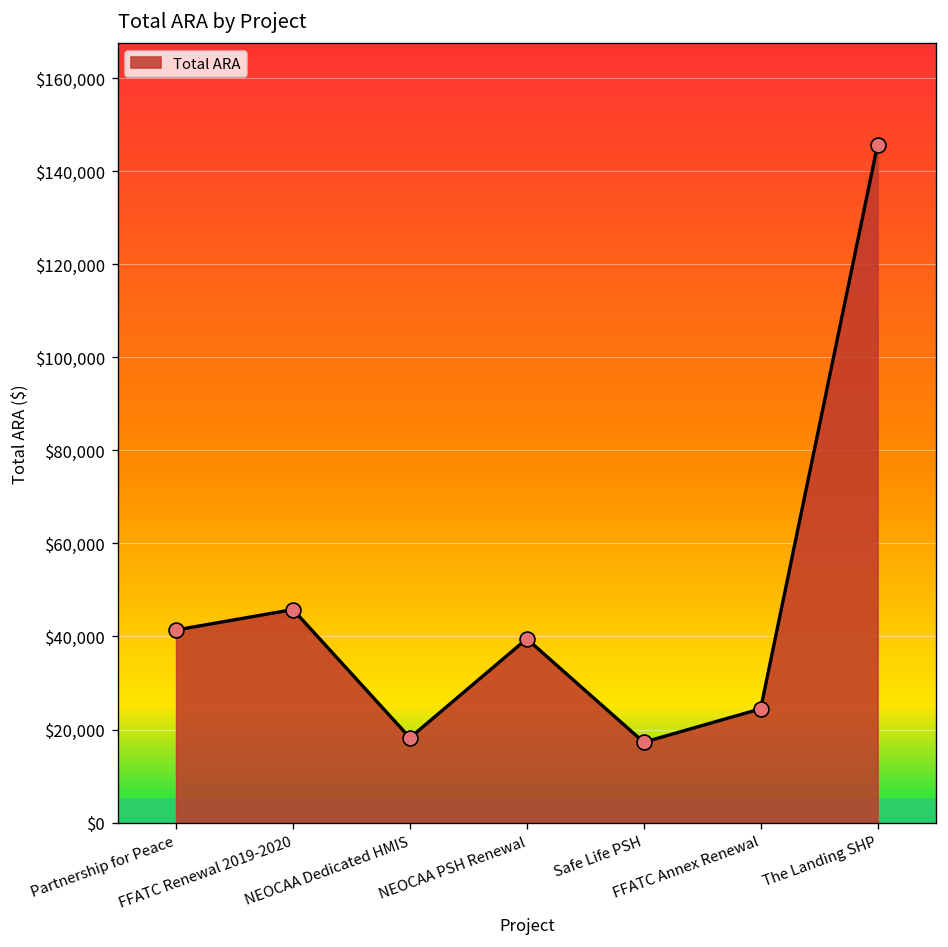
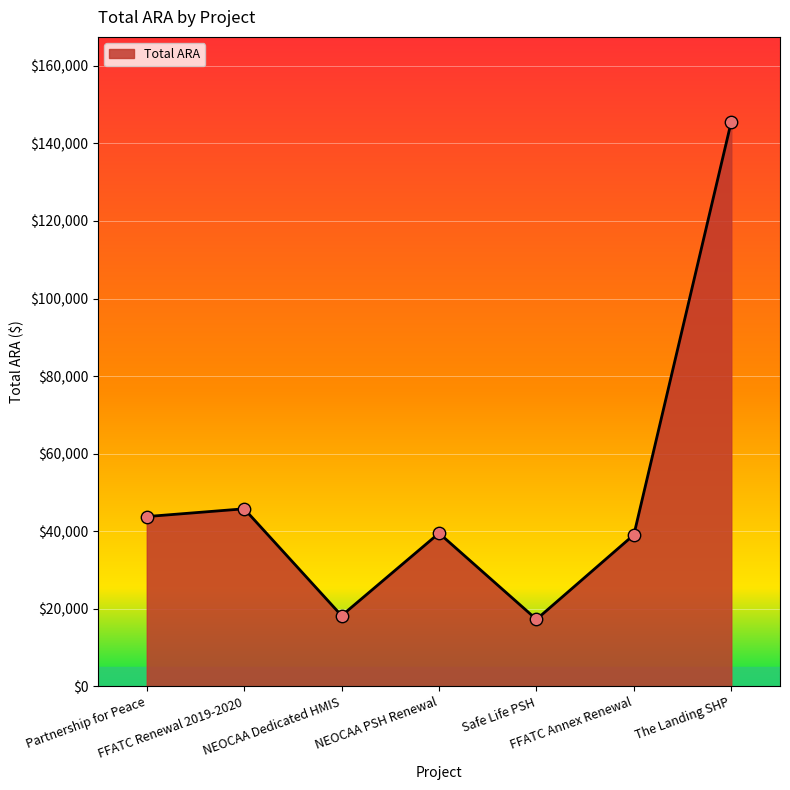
  {
-   "Partnership for Peace": "$41,000",
+   "Partnership for Peace": "$44,000",
    "FFATC Renewal 2019-2020": "$46,000",
    "NEOCAA Dedicated HMIS": "$18,000",
    "NEOCAA PSH Renewal": "$40,000",
    "Safe Life PSH": "$17,000",
-   "FFATC Annex Renewal": "$24,000",
+   "FFATC Annex Renewal": "$39,000",
    "The Landing SHP": "$146,000"
  }
